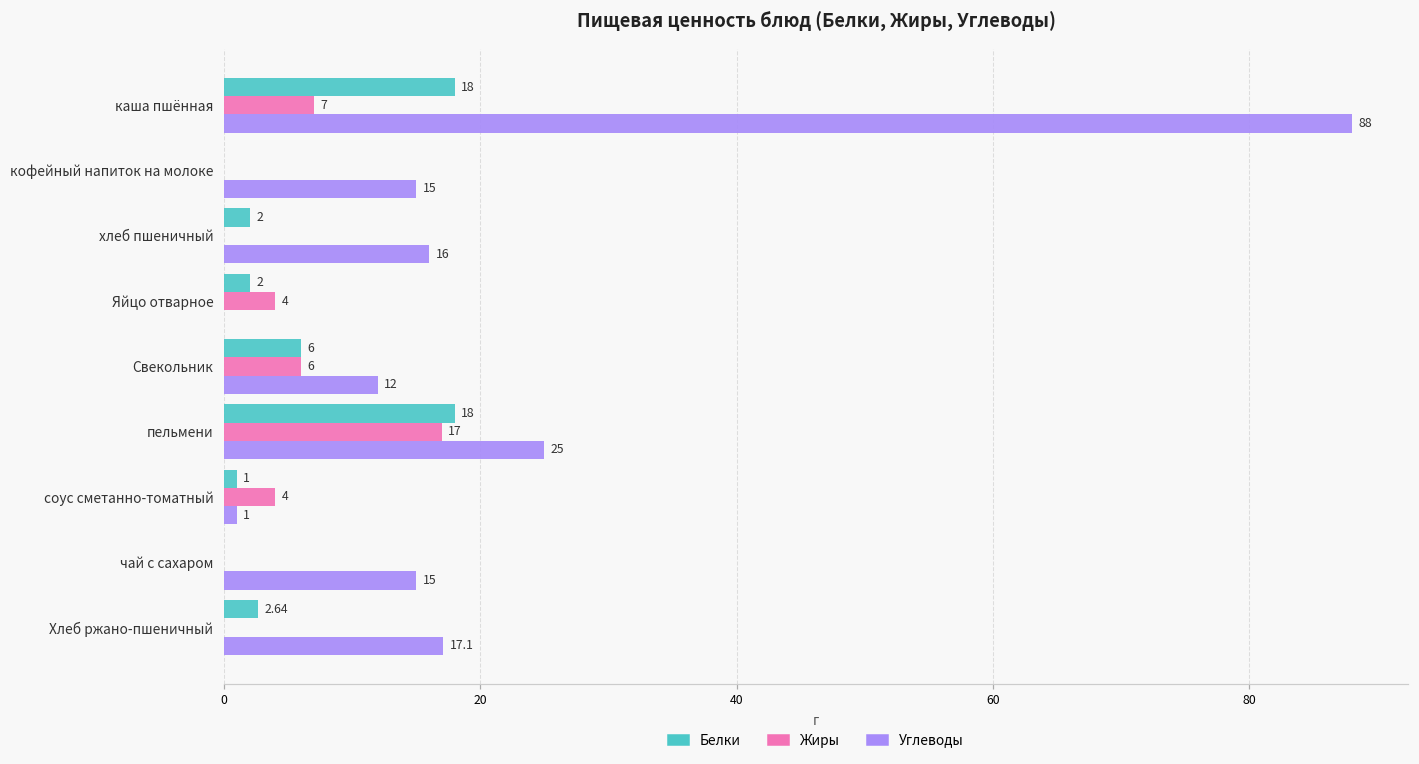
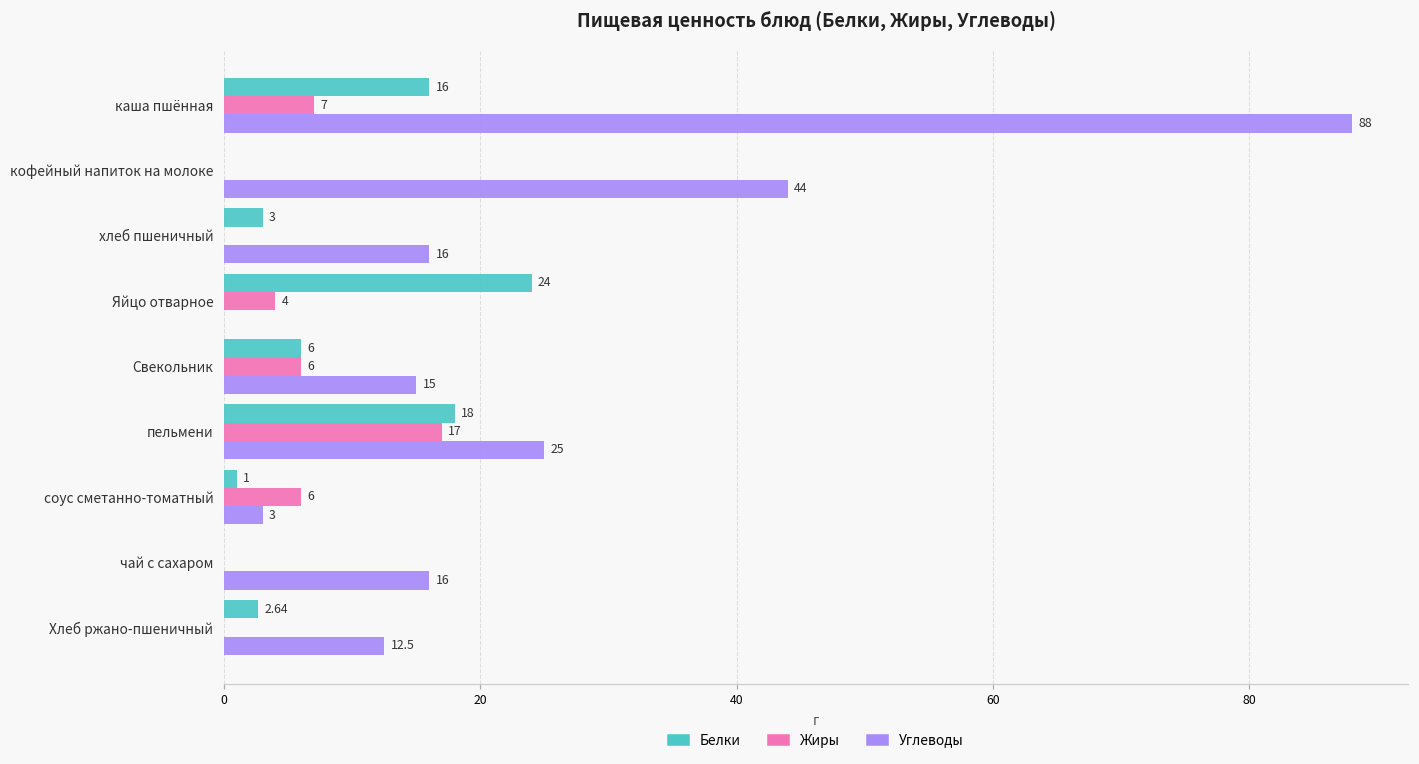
  {
    "Белки": {
-     "каша пшённая": 18,
-     "хлеб пшеничный": 2,
-     "Яйцо отварное": 2,
+     "каша пшённая": 16,
+     "хлеб пшеничный": 3,
+     "Яйцо отварное": 24,
      "Свекольник": 6,
      "пельмени": 18,
      "соус сметанно-томатный": 1,
      "Хлеб ржано-пшеничный": 2.64
    },
    "Жиры": {
      "каша пшённая": 7,
      "Яйцо отварное": 4,
      "Свекольник": 6,
      "пельмени": 17,
-     "соус сметанно-томатный": 4
+     "соус сметанно-томатный": 6
    },
    "Углеводы": {
      "каша пшённая": 88,
-     "кофейный напиток на молоке": 15,
+     "кофейный напиток на молоке": 44,
      "хлеб пшеничный": 16,
-     "Свекольник": 12,
+     "Свекольник": 15,
      "пельмени": 25,
-     "соус сметанно-томатный": 1,
-     "чай с сахаром": 15,
-     "Хлеб ржано-пшеничный": 17.1
+     "соус сметанно-томатный": 3,
+     "чай с сахаром": 16,
+     "Хлеб ржано-пшеничный": 12.5
    }
  }
